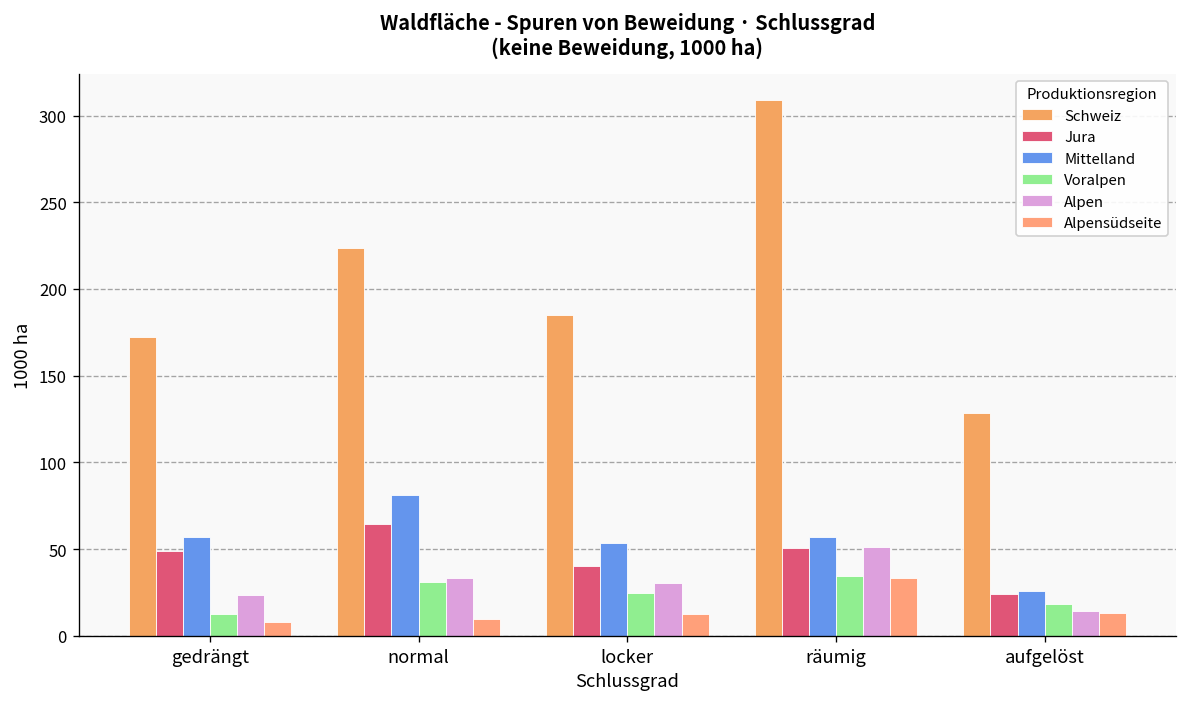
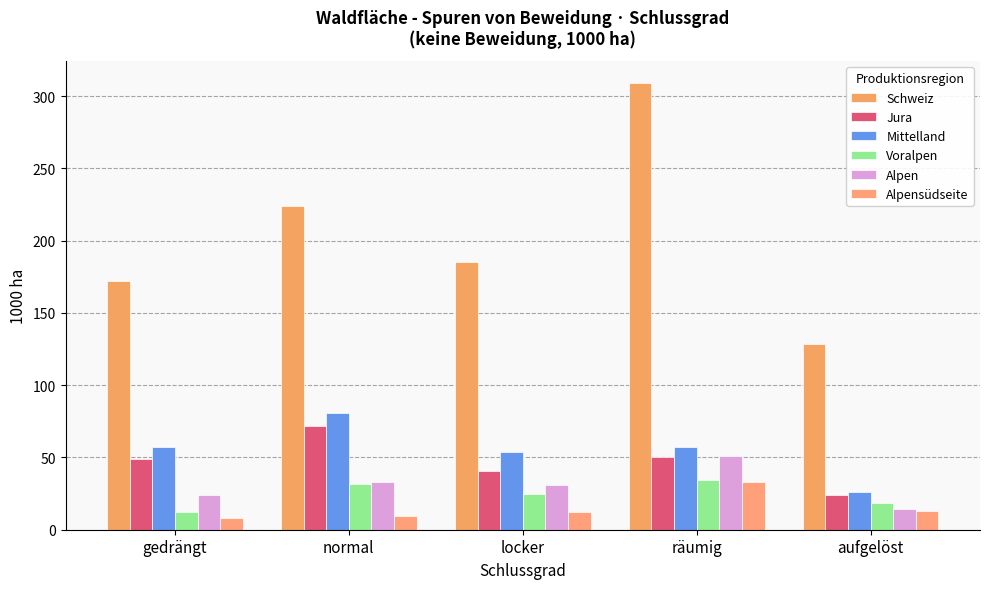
  {
    "Jura": {
      "gedrängt": 49,
-     "normal": 65,
+     "normal": 72,
      "locker": 40,
      "räumig": 50,
      "aufgelöst": 24
    },
    "Mittelland": {
      "gedrängt": 57,
      "normal": 81,
      "locker": 54,
      "räumig": 57,
      "aufgelöst": 26
    },
    "Voralpen": {
      "gedrängt": 13,
      "normal": 31,
      "locker": 25,
      "räumig": 35,
      "aufgelöst": 18
    },
    "Alpen": {
      "gedrängt": 24,
      "normal": 33,
      "locker": 31,
      "räumig": 51,
      "aufgelöst": 14
    }
  }
